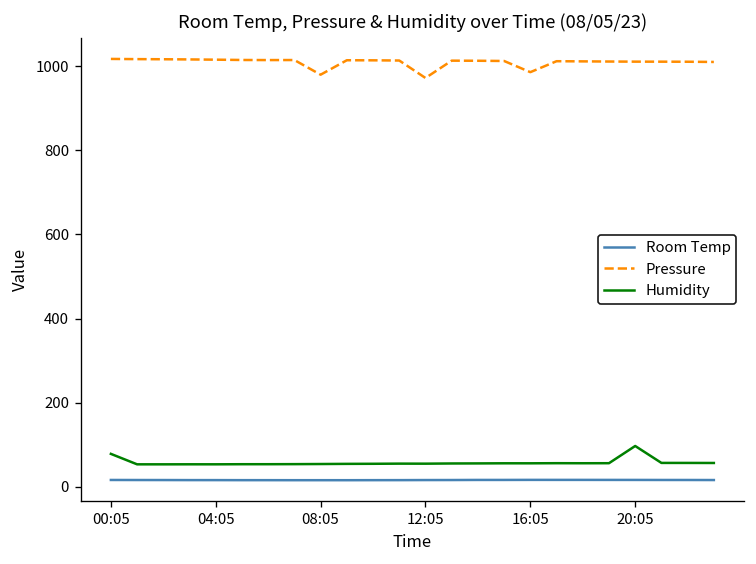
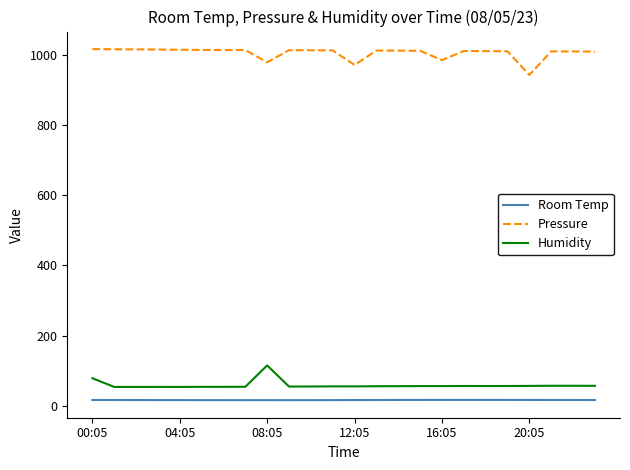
  {
    "Room Temp": {
      "00:05": 20,
      "04:05": 20,
      "08:05": 20,
      "12:05": 20,
      "16:05": 20,
      "20:05": 20
    },
    "Pressure": {
      "00:05": 1020,
      "04:05": 1020,
      "08:05": 980,
      "12:05": 970,
      "16:05": 990,
-     "20:05": 1010
+     "20:05": 940
    },
    "Humidity": {
      "00:05": 80,
      "04:05": 50,
-     "08:05": 50,
+     "08:05": 110,
      "12:05": 50,
      "16:05": 60,
-     "20:05": 100
+     "20:05": 60
    }
  }
